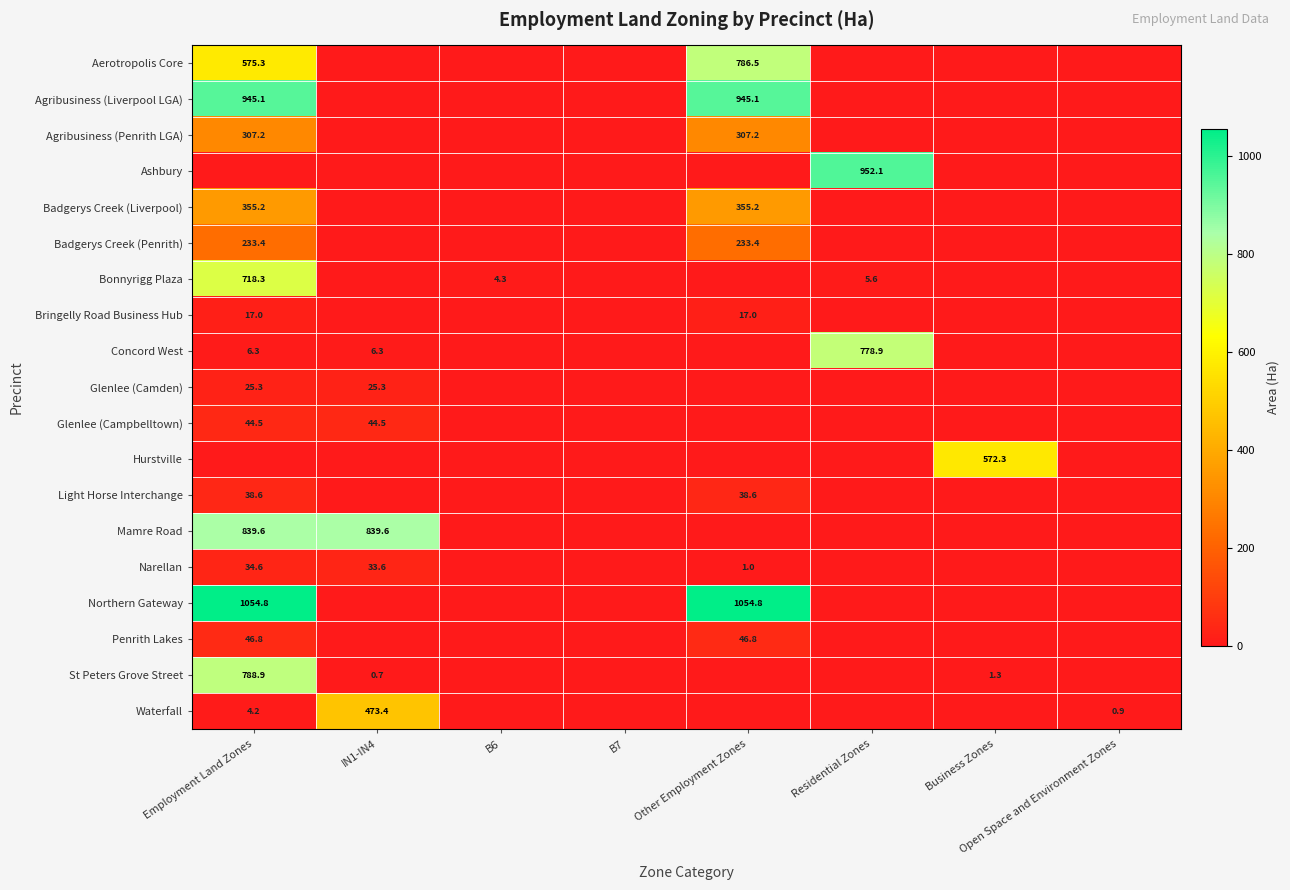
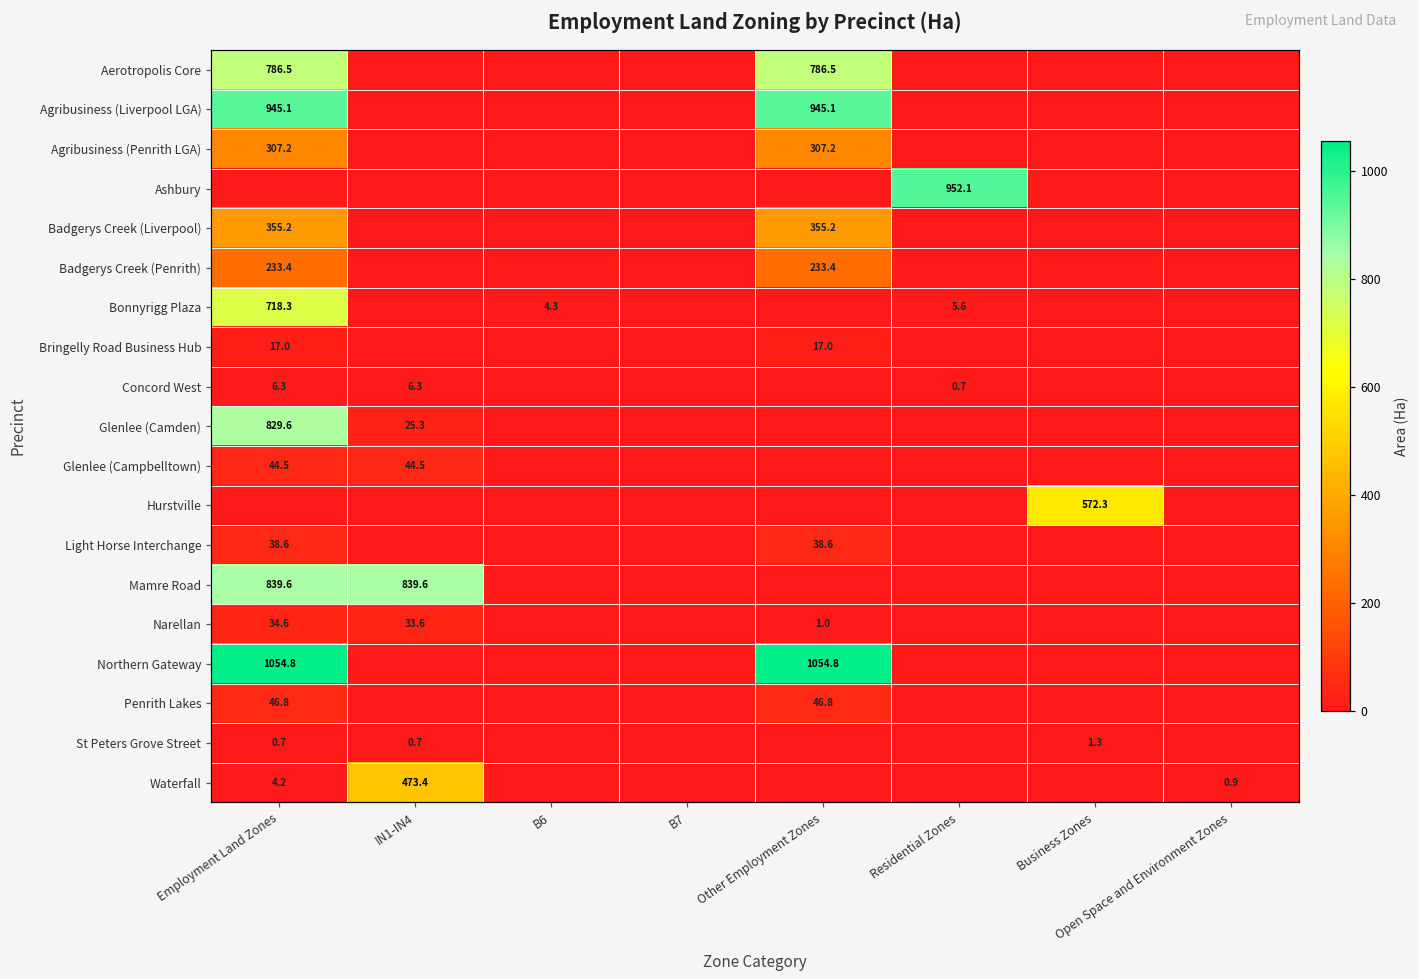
  {
    "Aerotropolis Core": {
-     "Employment Land Zones": 575.3,
+     "Employment Land Zones": 786.5,
      "Other Employment Zones": 786.5
    },
    "Agribusiness (Liverpool LGA)": {
      "Employment Land Zones": 945.1,
      "Other Employment Zones": 945.1
    },
    "Agribusiness (Penrith LGA)": {
      "Employment Land Zones": 307.2,
      "Other Employment Zones": 307.2
    },
    "Ashbury": {
      "Residential Zones": 952.1
    },
    "Badgerys Creek (Liverpool)": {
      "Employment Land Zones": 355.2,
      "Other Employment Zones": 355.2
    },
    "Badgerys Creek (Penrith)": {
      "Employment Land Zones": 233.4,
      "Other Employment Zones": 233.4
    },
    "Bonnyrigg Plaza": {
      "Employment Land Zones": 718.3,
      "B6": 4.3,
      "Residential Zones": 5.6
    },
    "Bringelly Road Business Hub": {
      "Employment Land Zones": 17.0,
      "Other Employment Zones": 17.0
    },
    "Concord West": {
      "Employment Land Zones": 6.3,
      "IN1-IN4": 6.3,
-     "Residential Zones": 778.9
+     "Residential Zones": 0.7
    },
    "Glenlee (Camden)": {
-     "Employment Land Zones": 25.3,
+     "Employment Land Zones": 829.6,
      "IN1-IN4": 25.3
    },
    "Glenlee (Campbelltown)": {
      "Employment Land Zones": 44.5,
      "IN1-IN4": 44.5
    },
    "Hurstville": {
      "Business Zones": 572.3
    },
    "Light Horse Interchange": {
      "Employment Land Zones": 38.6,
      "Other Employment Zones": 38.6
    },
    "Mamre Road": {
      "Employment Land Zones": 839.6,
      "IN1-IN4": 839.6
    },
    "Narellan": {
      "Employment Land Zones": 34.6,
      "IN1-IN4": 33.6,
      "Other Employment Zones": 1.0
    },
    "Northern Gateway": {
      "Employment Land Zones": 1054.8,
      "Other Employment Zones": 1054.8
    },
    "Penrith Lakes": {
      "Employment Land Zones": 46.8,
      "Other Employment Zones": 46.8
    },
    "St Peters Grove Street": {
-     "Employment Land Zones": 788.9,
+     "Employment Land Zones": 0.7,
      "IN1-IN4": 0.7,
      "Business Zones": 1.3
    },
    "Waterfall": {
      "Employment Land Zones": 4.2,
      "IN1-IN4": 473.4,
      "Open Space and Environment Zones": 0.9
    }
  }
